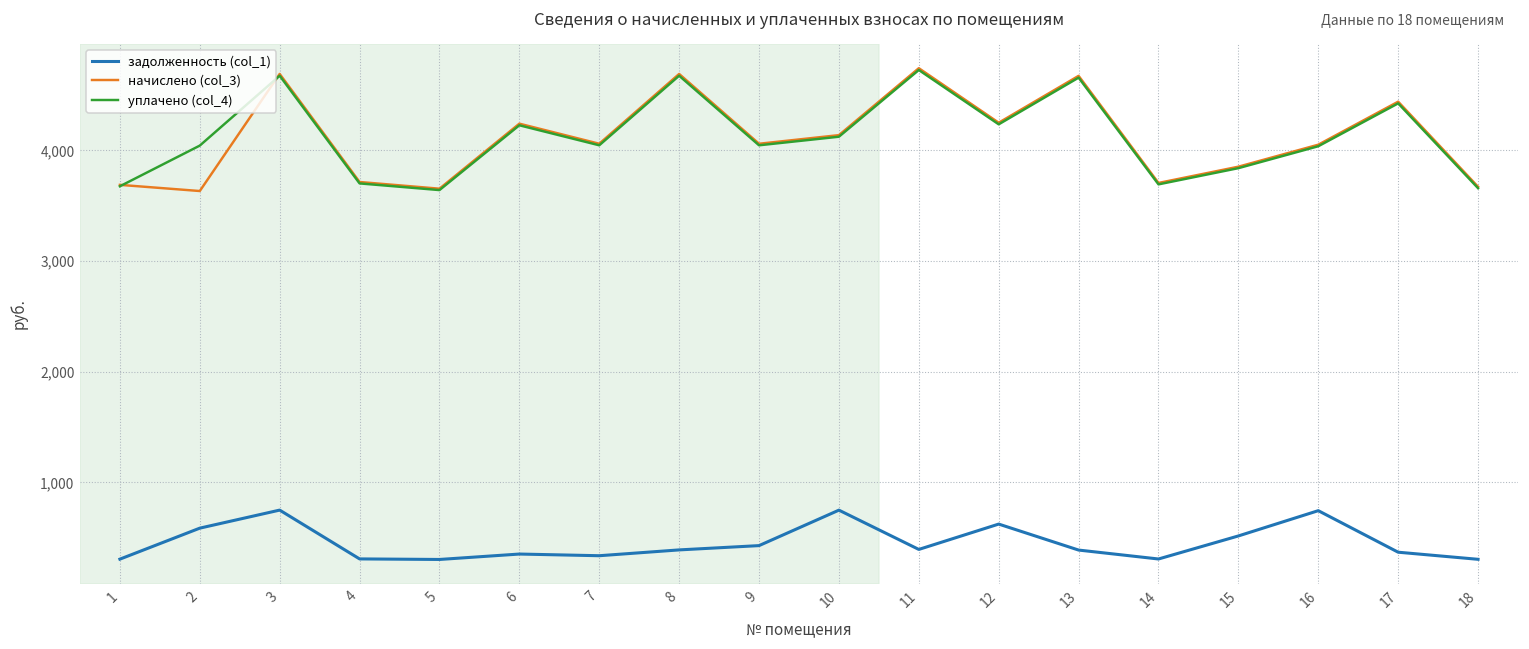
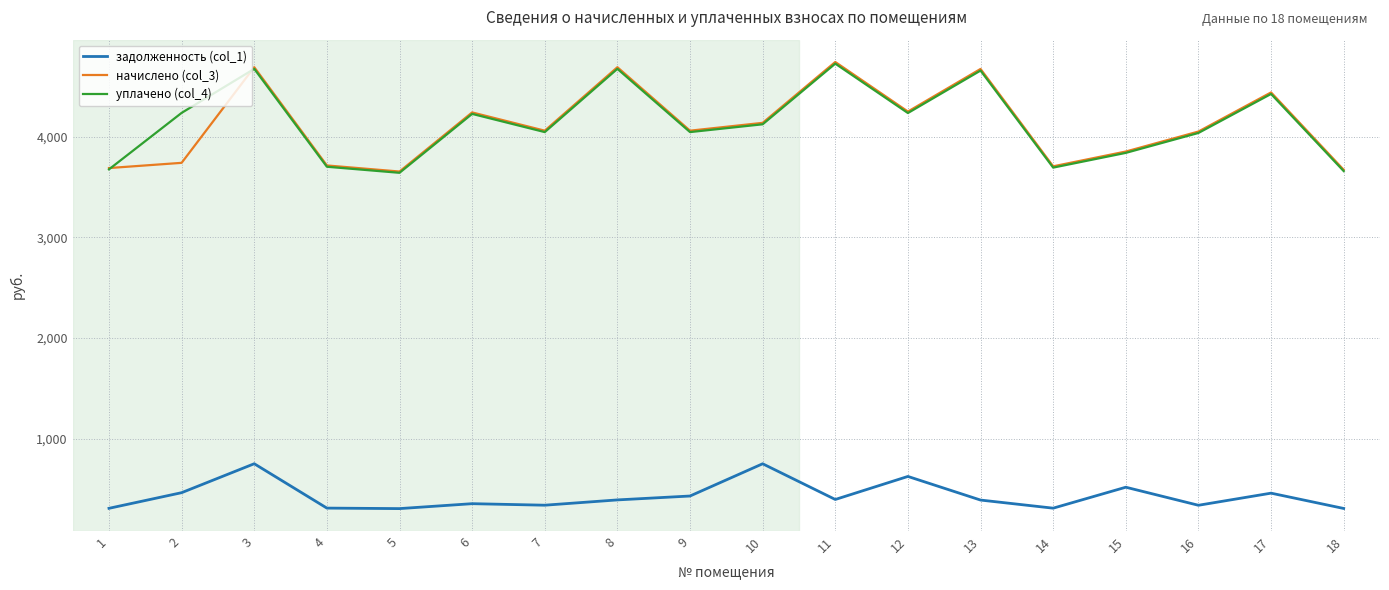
  {
    "задолженность (col_1)": {
      "1": "310",
-     "2": "590",
+     "2": "460",
      "3": "750",
      "4": "310",
      "5": "300",
      "6": "350",
      "7": "340",
      "8": "390",
      "9": "430",
      "10": "750",
      "11": "400",
      "12": "620",
      "13": "390",
      "14": "310",
      "15": "520",
-     "16": "750",
-     "17": "370",
+     "16": "340",
+     "17": "460",
      "18": "310"
    },
    "начислено (col_3)": {
-     "2": "3,630"
+     "2": "3,740"
    },
    "уплачено (col_4)": {
-     "2": "4,040"
+     "2": "4,240"
    }
  }
